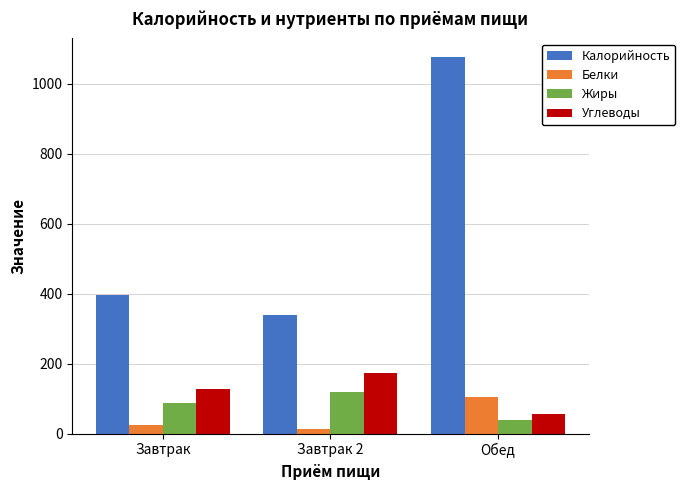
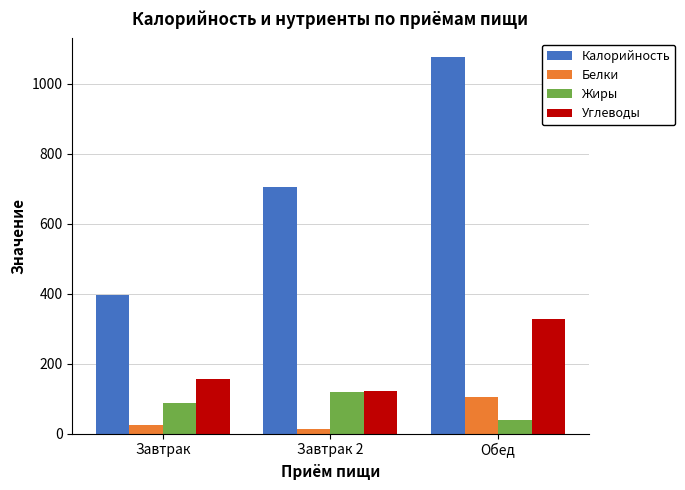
  {
    "Калорийность": {
      "Завтрак": 390,
-     "Завтрак 2": 340,
+     "Завтрак 2": 700,
      "Обед": 1080
    },
    "Белки": {
      "Завтрак": 20,
      "Завтрак 2": 10,
      "Обед": 100
    },
    "Жиры": {
      "Завтрак": 90,
      "Завтрак 2": 120,
      "Обед": 40
    },
    "Углеводы": {
-     "Завтрак": 130,
-     "Завтрак 2": 170,
-     "Обед": 60
+     "Завтрак": 160,
+     "Завтрак 2": 120,
+     "Обед": 330
    }
  }
